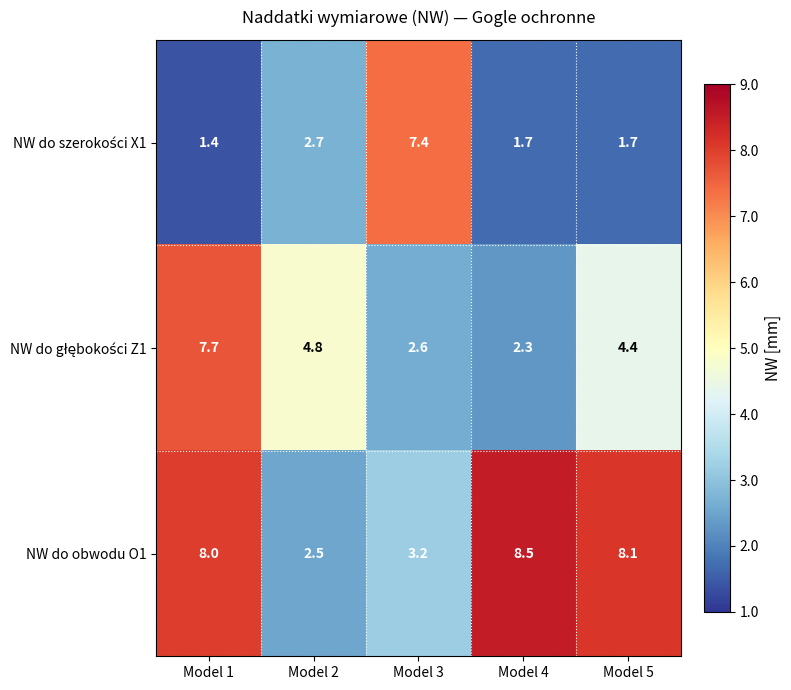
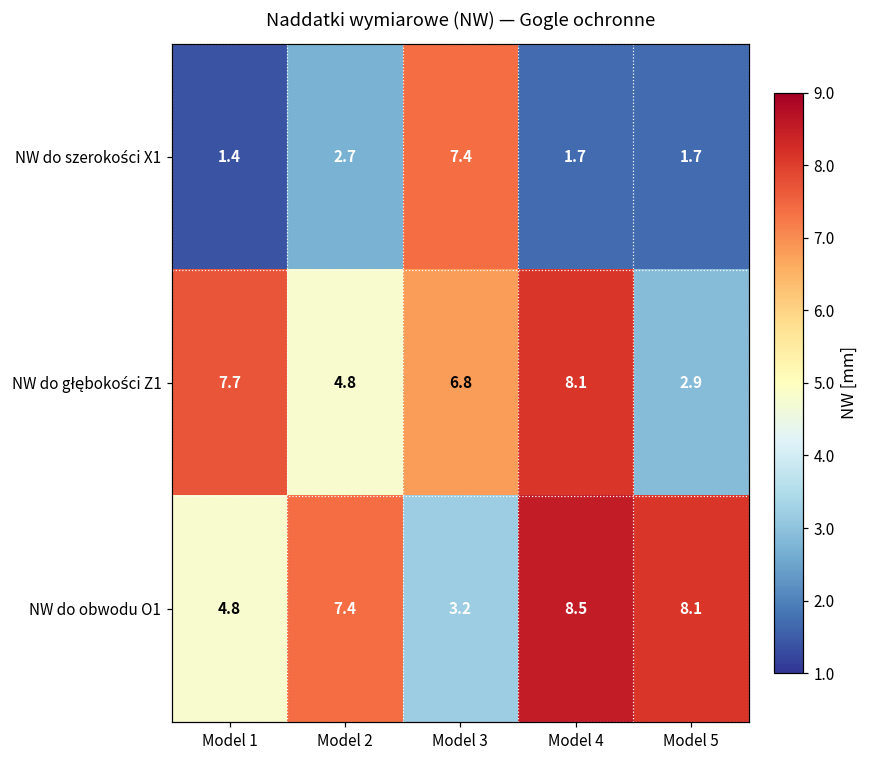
  {
    "NW do szerokości X1": {
      "Model 1": 1.4,
      "Model 2": 2.7,
      "Model 3": 7.4,
      "Model 4": 1.7,
      "Model 5": 1.7
    },
    "NW do głębokości Z1": {
      "Model 1": 7.7,
      "Model 2": 4.8,
-     "Model 3": 2.6,
-     "Model 4": 2.3,
-     "Model 5": 4.4
+     "Model 3": 6.8,
+     "Model 4": 8.1,
+     "Model 5": 2.9
    },
    "NW do obwodu O1": {
-     "Model 1": 8.0,
-     "Model 2": 2.5,
+     "Model 1": 4.8,
+     "Model 2": 7.4,
      "Model 3": 3.2,
      "Model 4": 8.5,
      "Model 5": 8.1
    }
  }
